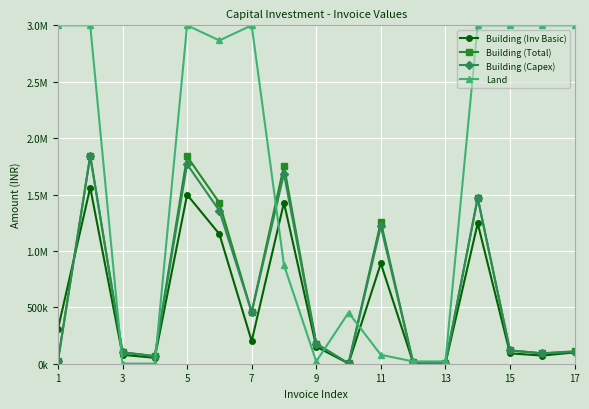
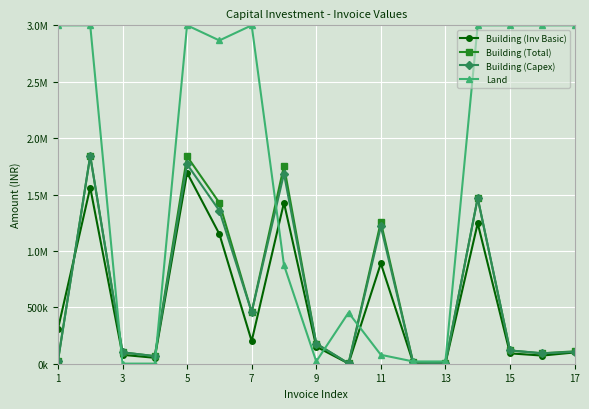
  {
    "Building (Inv Basic)": {
      "1": 310000,
-     "5": 1500000,
+     "5": 1690000,
      "7": 200000,
      "9": 150000,
      "11": 890000,
      "15": 90000
    }
  }
